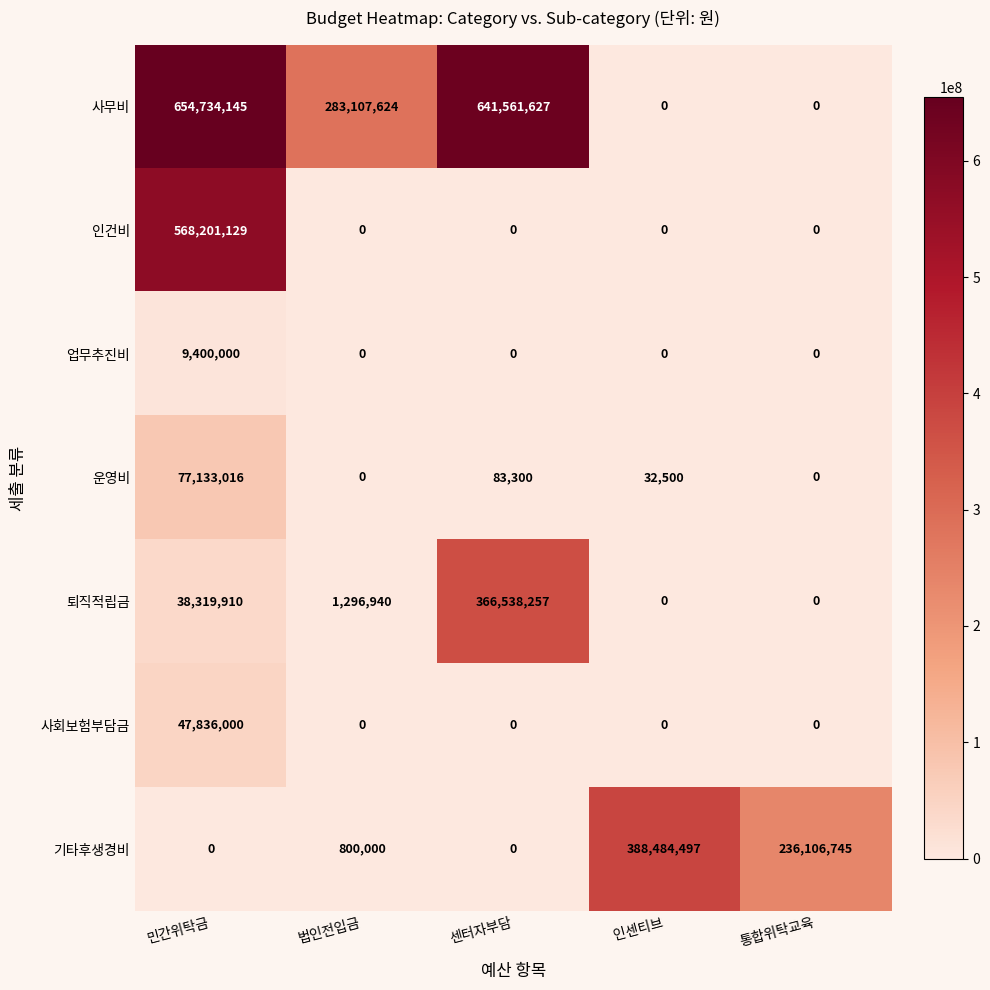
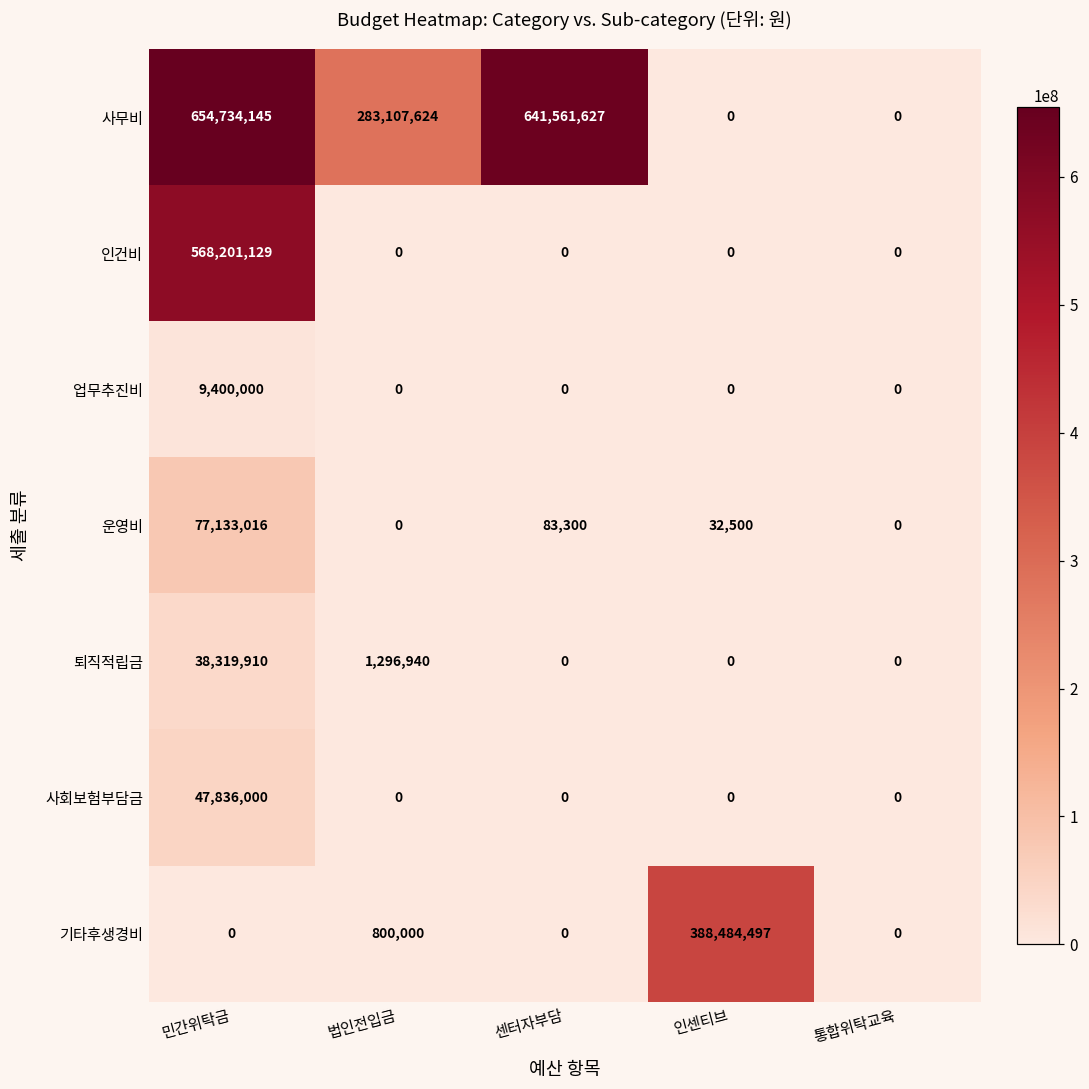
  {
    "사무비": {
      "민간위탁금": "654,734,145",
      "법인전입금": "283,107,624",
      "센터자부담": "641,561,627",
      "인센티브": "0",
      "통합위탁교육": "0"
    },
    "인건비": {
      "민간위탁금": "568,201,129",
      "법인전입금": "0",
      "센터자부담": "0",
      "인센티브": "0",
      "통합위탁교육": "0"
    },
    "업무추진비": {
      "민간위탁금": "9,400,000",
      "법인전입금": "0",
      "센터자부담": "0",
      "인센티브": "0",
      "통합위탁교육": "0"
    },
    "운영비": {
      "민간위탁금": "77,133,016",
      "법인전입금": "0",
      "센터자부담": "83,300",
      "인센티브": "32,500",
      "통합위탁교육": "0"
    },
    "퇴직적립금": {
      "민간위탁금": "38,319,910",
      "법인전입금": "1,296,940",
-     "센터자부담": "366,538,257",
+     "센터자부담": "0",
      "인센티브": "0",
      "통합위탁교육": "0"
    },
    "사회보험부담금": {
      "민간위탁금": "47,836,000",
      "법인전입금": "0",
      "센터자부담": "0",
      "인센티브": "0",
      "통합위탁교육": "0"
    },
    "기타후생경비": {
      "민간위탁금": "0",
      "법인전입금": "800,000",
      "센터자부담": "0",
      "인센티브": "388,484,497",
-     "통합위탁교육": "236,106,745"
+     "통합위탁교육": "0"
    }
  }
